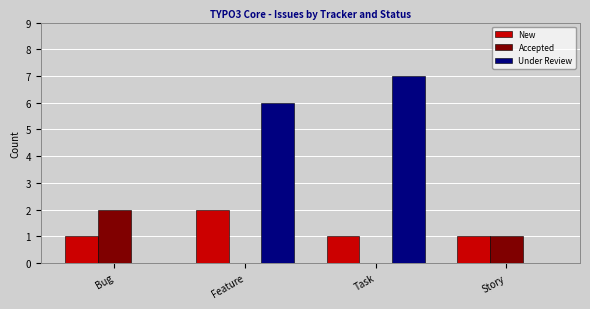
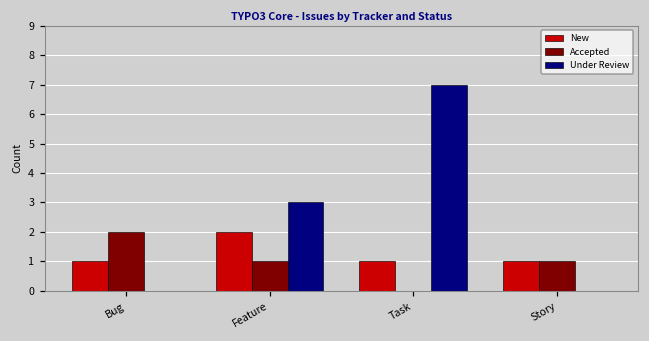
  {
    "New": {
      "Bug": 1,
      "Feature": 2,
      "Task": 1,
      "Story": 1
    },
    "Accepted": {
      "Bug": 2,
-     "Feature": 0,
+     "Feature": 1,
      "Task": 0,
      "Story": 1
    },
    "Under Review": {
      "Bug": 0,
-     "Feature": 6,
+     "Feature": 3,
      "Task": 7,
      "Story": 0
    }
  }
